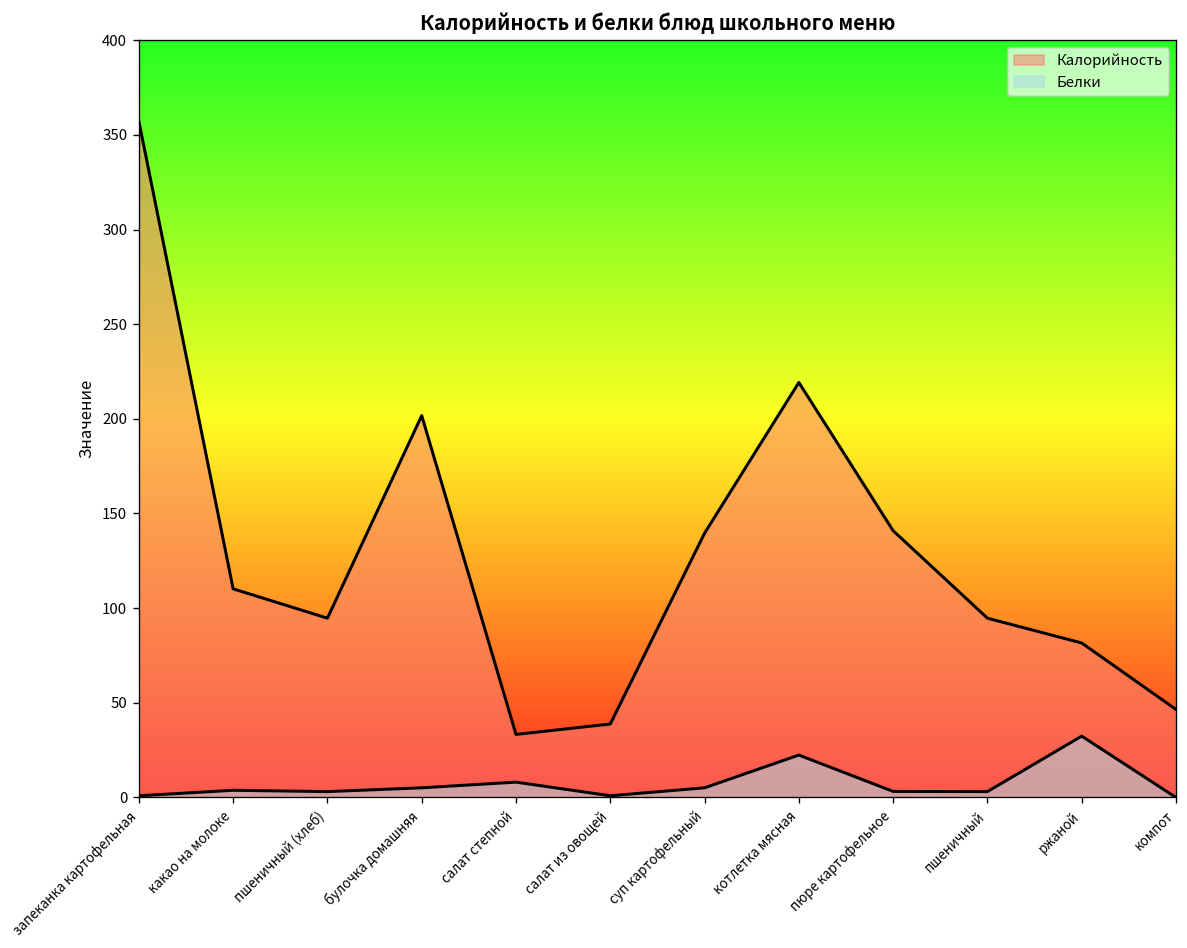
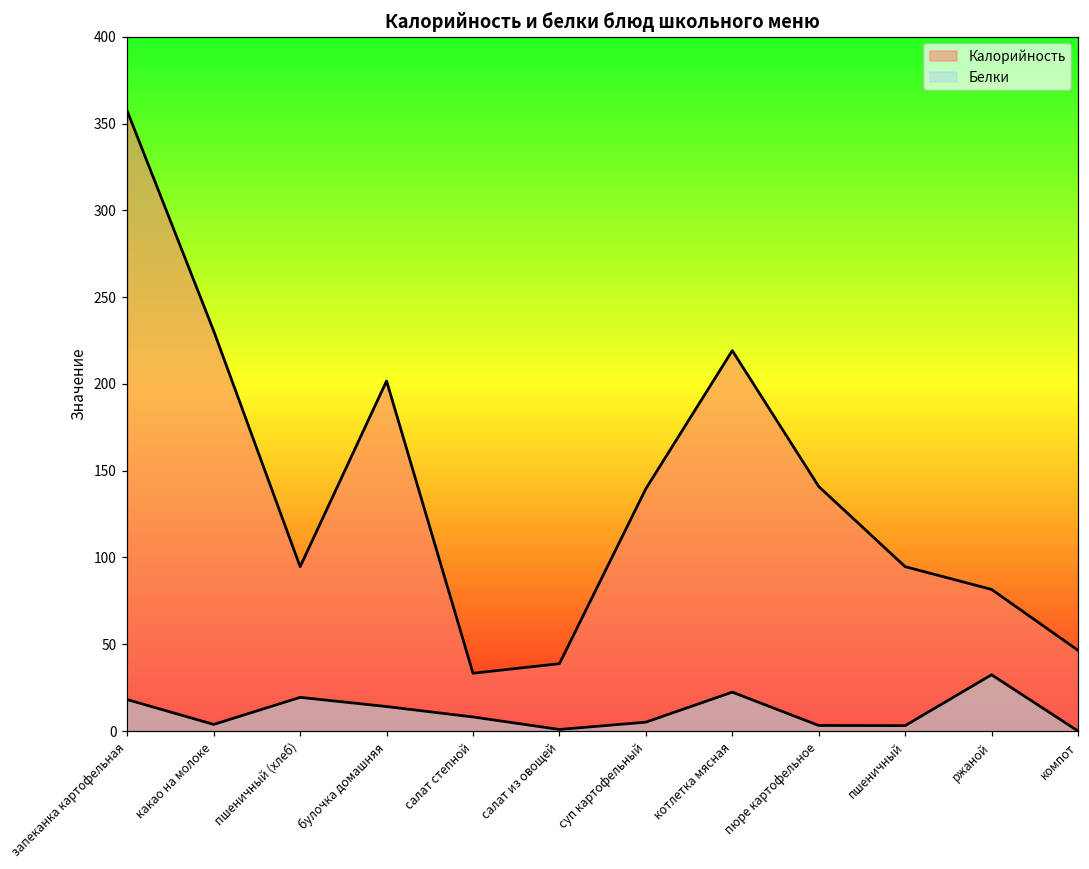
  {
    "Калорийность": {
      "запеканка картофельная": 357,
-     "какао на молоке": 110,
+     "какао на молоке": 231,
      "пшеничный (хлеб)": 95,
      "булочка домашняя": 202,
      "салат степной": 33,
      "салат из овощей": 39,
      "суп картофельный": 140,
      "котлетка мясная": 219,
      "пюре картофельное": 141,
      "пшеничный": 95,
      "ржаной": 82,
      "компот": 47
    },
    "Белки": {
-     "запеканка картофельная": 1,
+     "запеканка картофельная": 18,
      "какао на молоке": 4,
-     "пшеничный (хлеб)": 3,
-     "булочка домашняя": 5,
+     "пшеничный (хлеб)": 19,
+     "булочка домашняя": 14,
      "салат степной": 8,
      "салат из овощей": 1,
      "суп картофельный": 5,
      "котлетка мясная": 22,
      "пюре картофельное": 3,
      "пшеничный": 3,
      "ржаной": 32,
      "компот": 0
    }
  }
